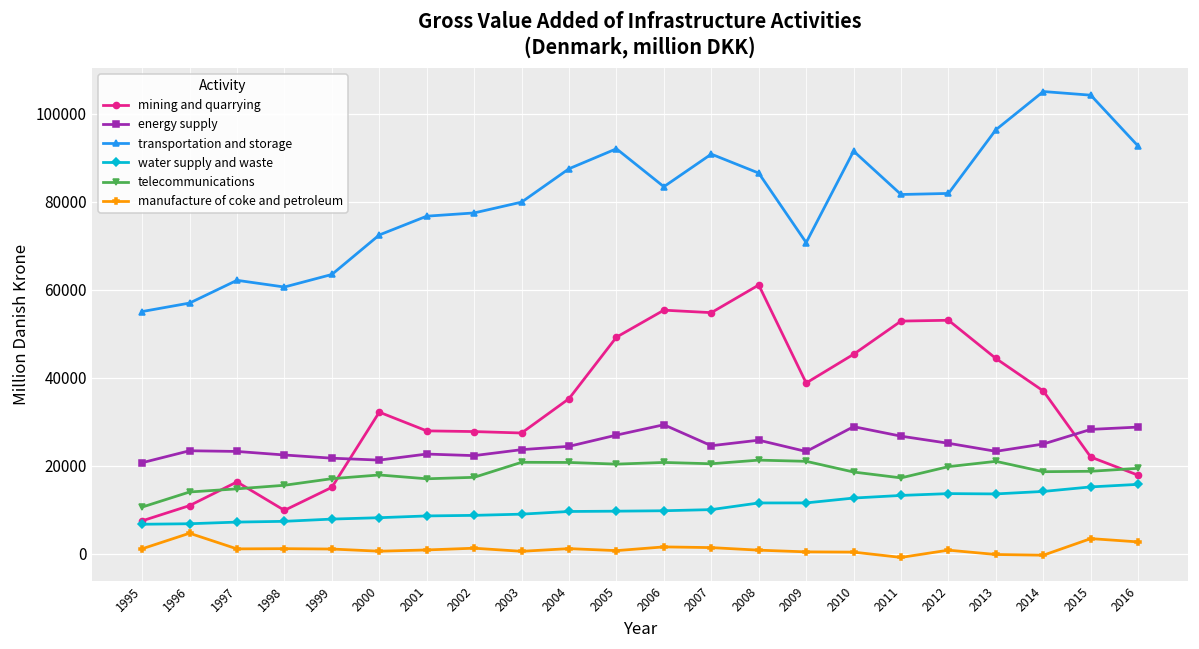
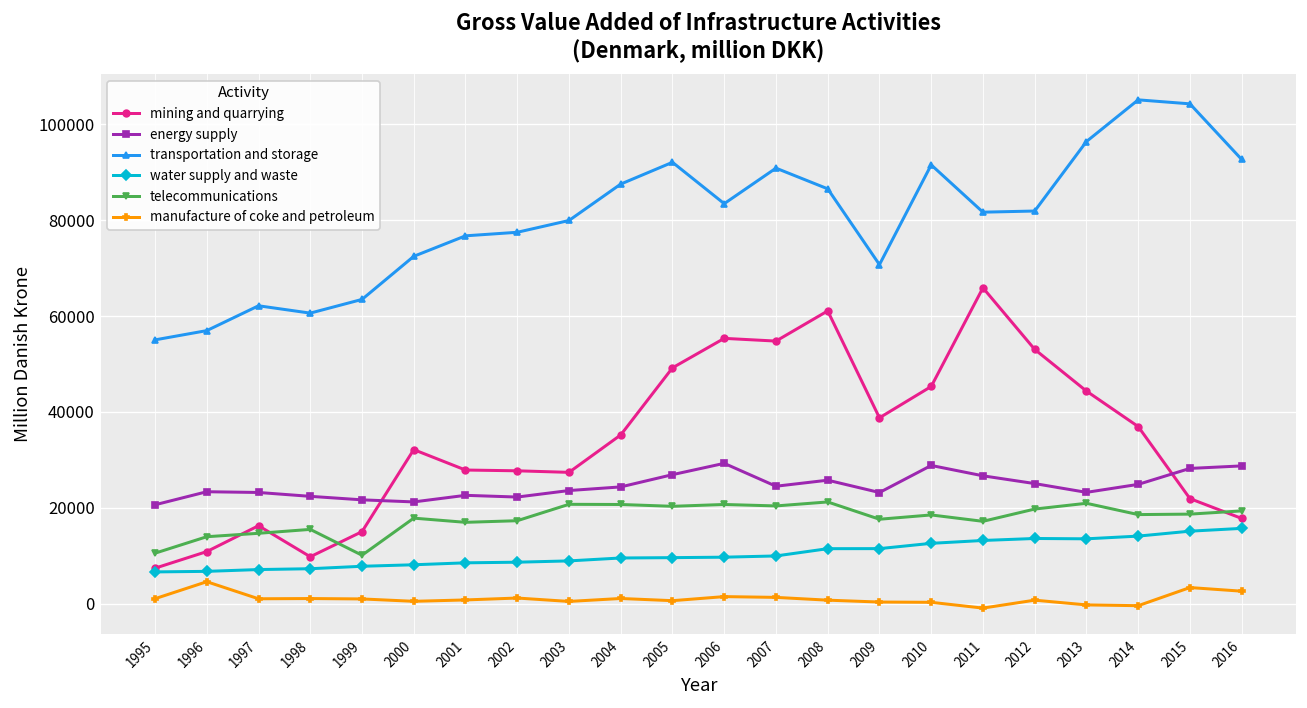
  {
    "mining and quarrying": {
      "1995": 7000,
      "1996": 11000,
      "1997": 16000,
      "1998": 10000,
      "1999": 15000,
      "2000": 32000,
      "2001": 28000,
      "2002": 28000,
      "2003": 27000,
      "2004": 35000,
      "2005": 49000,
      "2006": 55000,
      "2007": 55000,
      "2008": 61000,
      "2009": 39000,
      "2010": 45000,
-     "2011": 53000,
+     "2011": 66000,
      "2012": 53000,
      "2013": 44000,
      "2014": 37000,
      "2015": 22000,
      "2016": 18000
    },
    "energy supply": {
      "1995": 21000,
      "1996": 23000,
      "1997": 23000,
      "1998": 22000,
      "1999": 22000,
      "2000": 21000,
      "2001": 23000,
      "2002": 22000,
      "2003": 24000,
      "2004": 24000,
      "2005": 27000,
      "2006": 29000,
      "2007": 25000,
      "2008": 26000,
      "2009": 23000,
      "2010": 29000,
      "2011": 27000,
      "2012": 25000,
      "2013": 23000,
      "2014": 25000,
      "2015": 28000,
      "2016": 29000
    },
    "telecommunications": {
      "1995": 11000,
      "1996": 14000,
      "1997": 15000,
      "1998": 16000,
-     "1999": 17000,
+     "1999": 10000,
      "2000": 18000,
      "2001": 17000,
      "2002": 17000,
      "2003": 21000,
      "2004": 21000,
      "2005": 20000,
      "2006": 21000,
      "2007": 20000,
      "2008": 21000,
-     "2009": 21000,
+     "2009": 18000,
      "2010": 19000,
      "2011": 17000,
      "2012": 20000,
      "2013": 21000,
      "2014": 19000,
      "2015": 19000,
      "2016": 19000
    },
    "manufacture of coke and petroleum": {
      "1995": 1000,
      "1996": 5000,
      "1997": 1000,
      "1998": 1000,
      "1999": 1000,
      "2000": 1000,
      "2001": 1000,
      "2002": 1000,
      "2003": 1000,
      "2004": 1000,
      "2005": 1000,
      "2006": 2000,
      "2007": 1000,
      "2008": 1000,
      "2009": 0,
      "2010": 0,
      "2011": -1000,
      "2012": 1000,
      "2013": 0,
      "2014": 0,
      "2015": 3000,
      "2016": 3000
    }
  }
